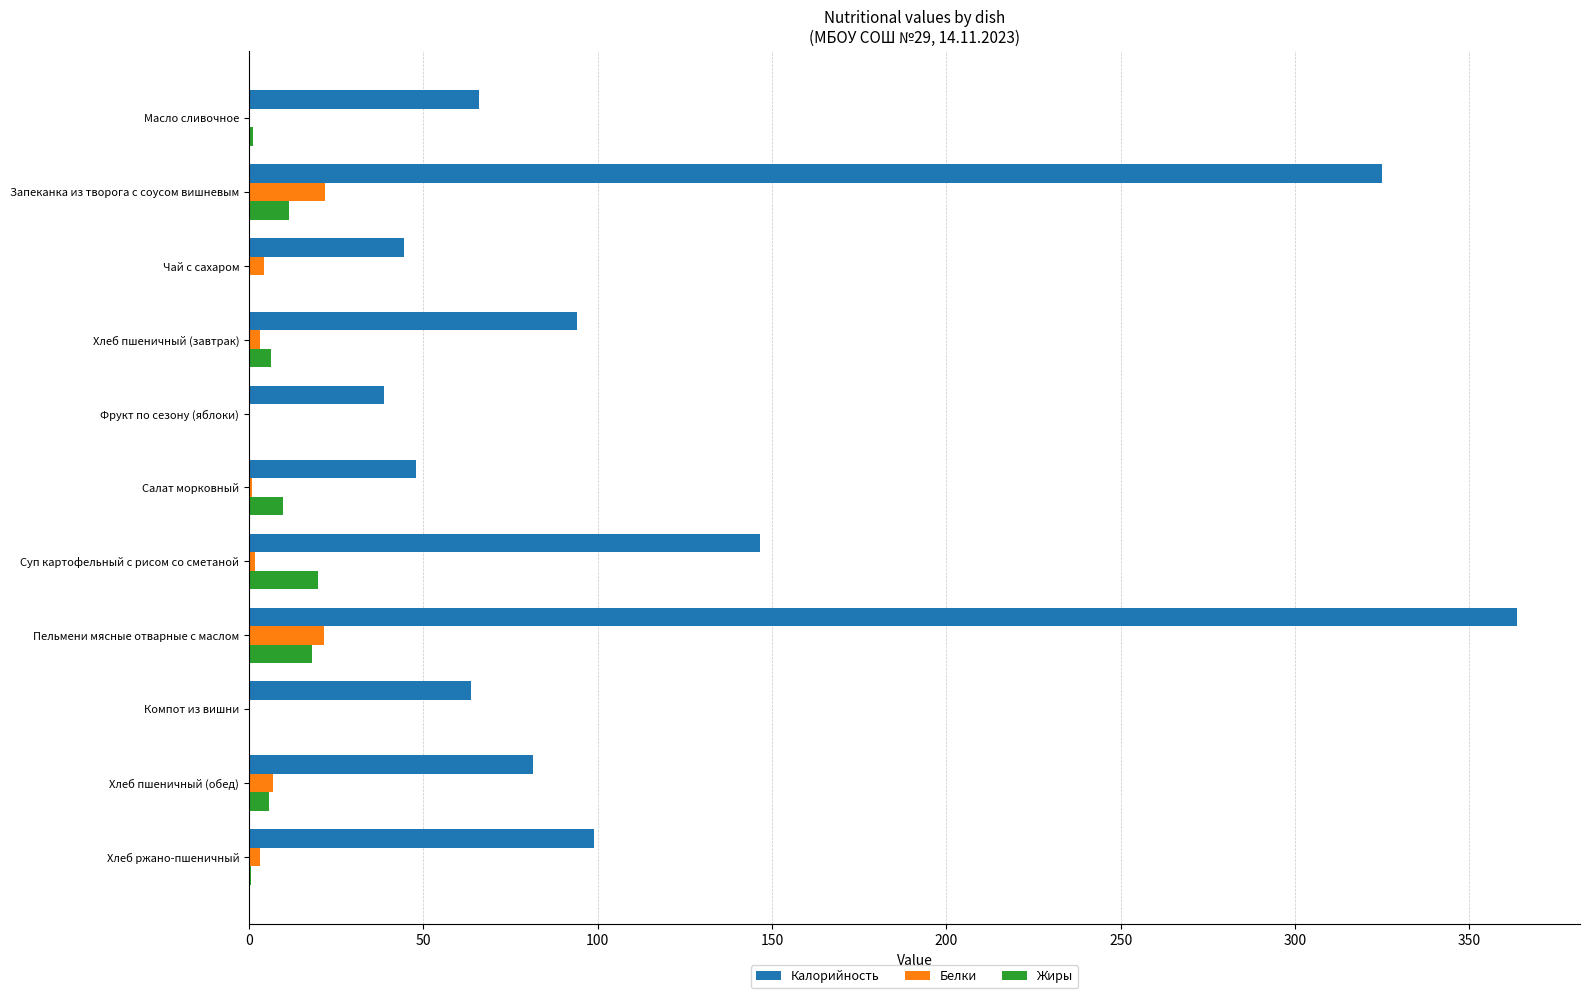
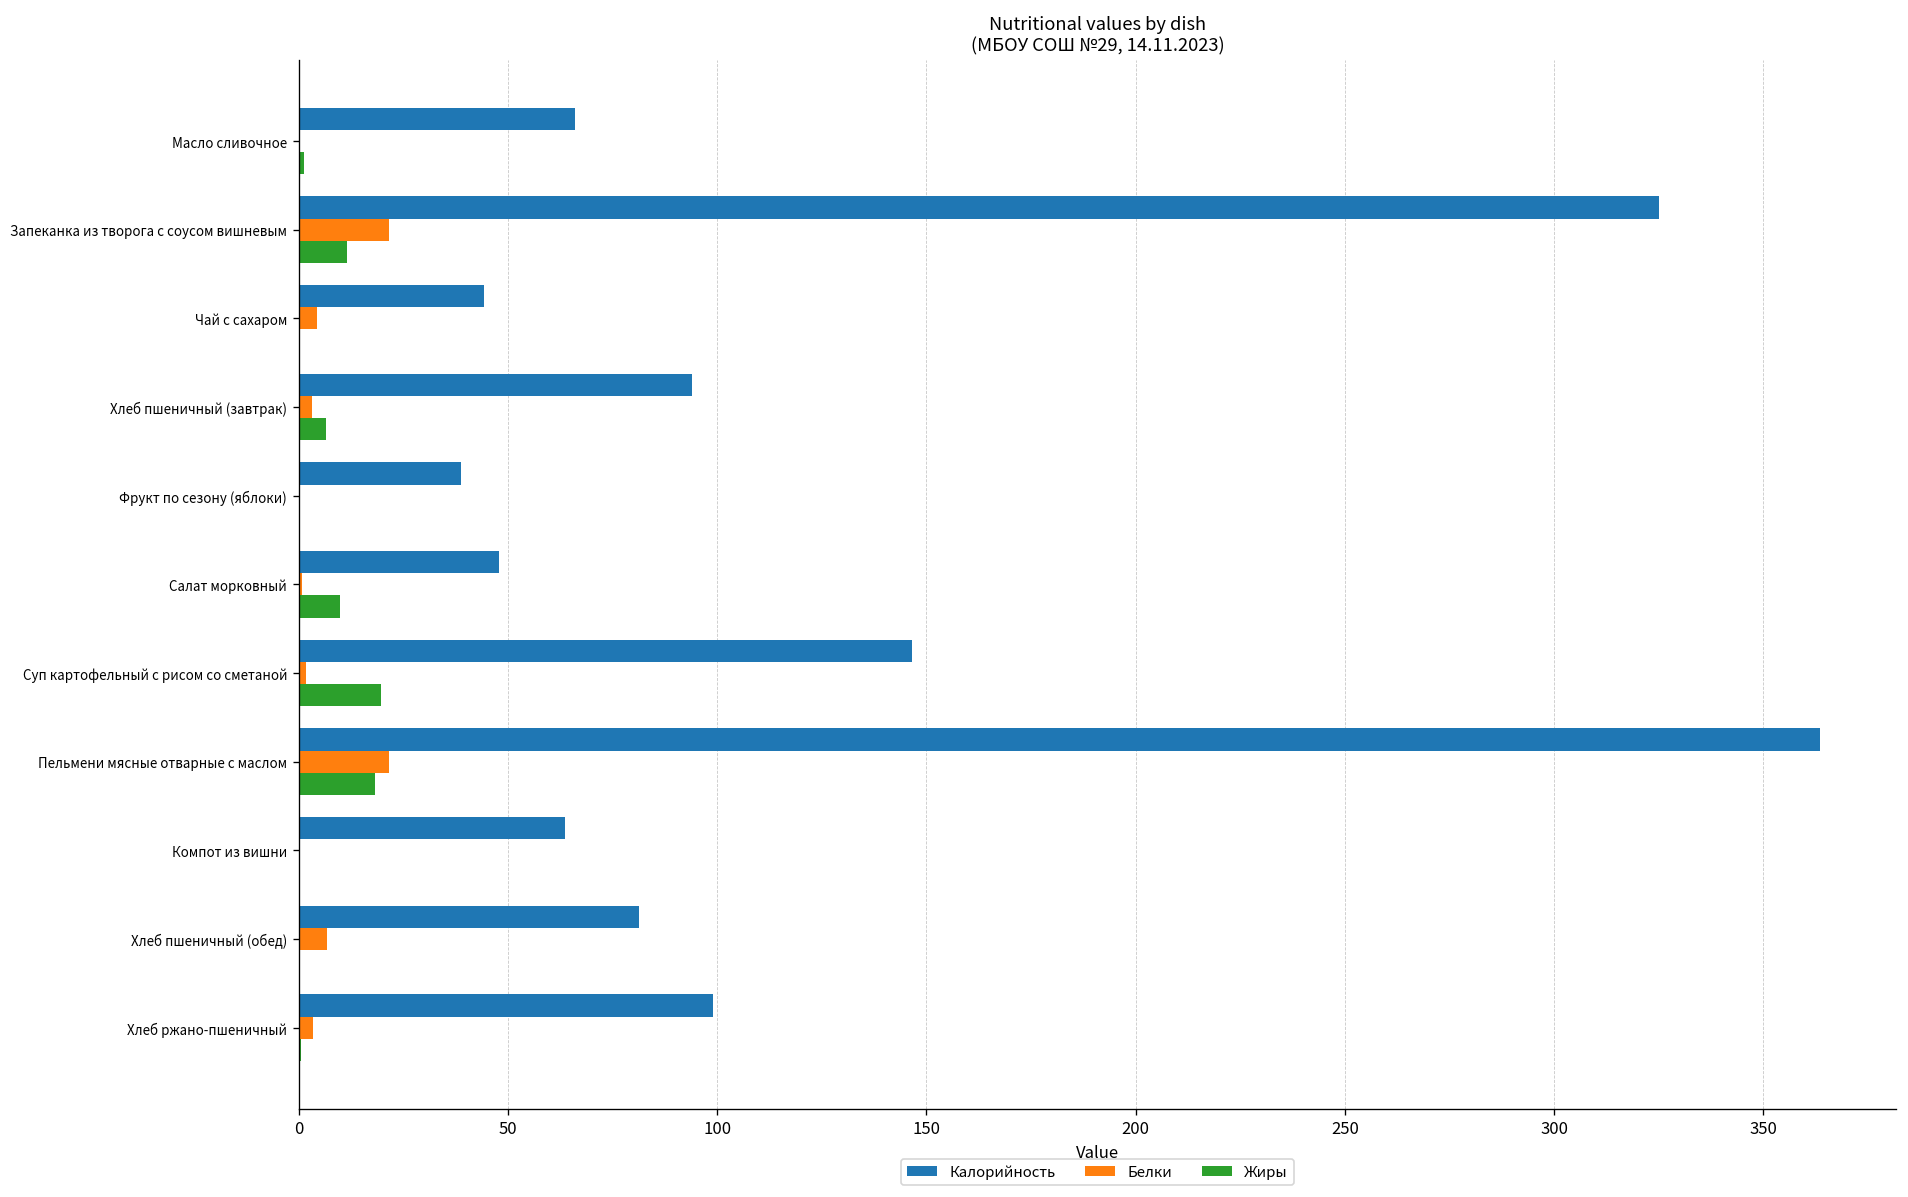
  {
    "Калорийность": {
      "Масло сливочное": 66,
      "Запеканка из творога с соусом вишневым": 325,
      "Чай с сахаром": 44,
      "Хлеб пшеничный (завтрак)": 94,
      "Фрукт по сезону (яблоки)": 39,
      "Салат морковный": 48,
      "Суп картофельный с рисом со сметаной": 147,
      "Пельмени мясные отварные с маслом": 364,
      "Компот из вишни": 64,
      "Хлеб пшеничный (обед)": 81,
      "Хлеб ржано-пшеничный": 99
    },
    "Белки": {
      "Запеканка из творога с соусом вишневым": 22,
      "Чай с сахаром": 4,
      "Хлеб пшеничный (завтрак)": 3,
      "Салат морковный": 1,
      "Суп картофельный с рисом со сметаной": 2,
      "Пельмени мясные отварные с маслом": 22,
      "Хлеб пшеничный (обед)": 7,
      "Хлеб ржано-пшеничный": 3
    },
    "Жиры": {
      "Масло сливочное": 1,
      "Запеканка из творога с соусом вишневым": 12,
      "Чай с сахаром": 0,
      "Хлеб пшеничный (завтрак)": 6,
      "Салат морковный": 10,
      "Суп картофельный с рисом со сметаной": 20,
      "Пельмени мясные отварные с маслом": 18,
-     "Хлеб пшеничный (обед)": 6
+     "Хлеб пшеничный (обед)": 0
    }
  }
